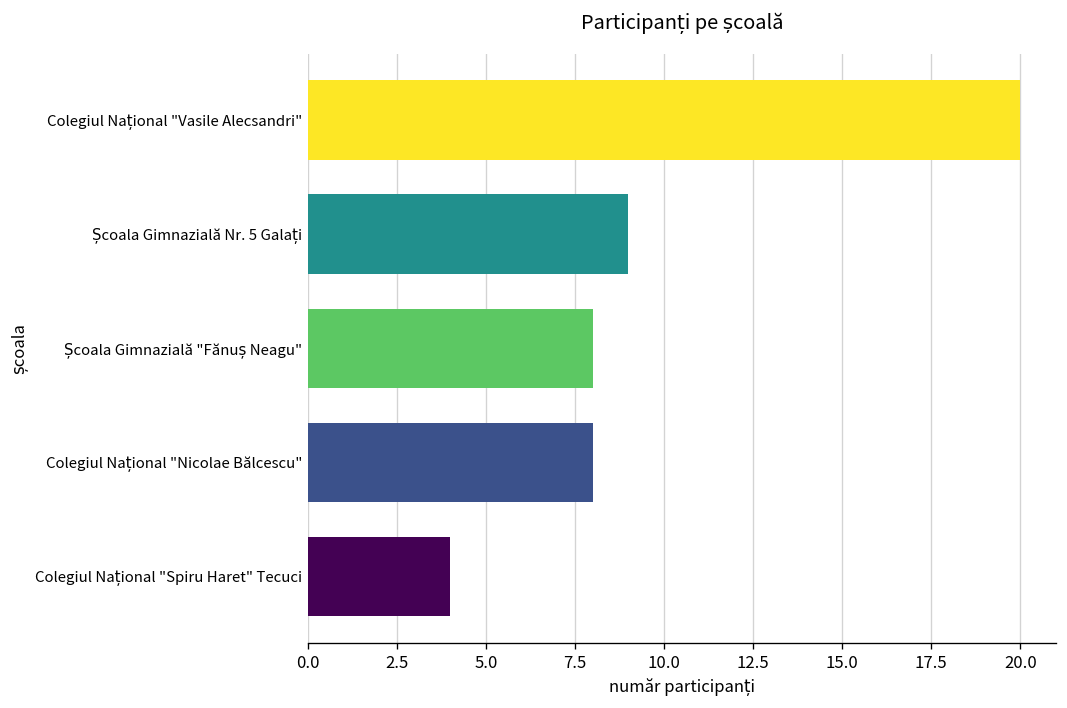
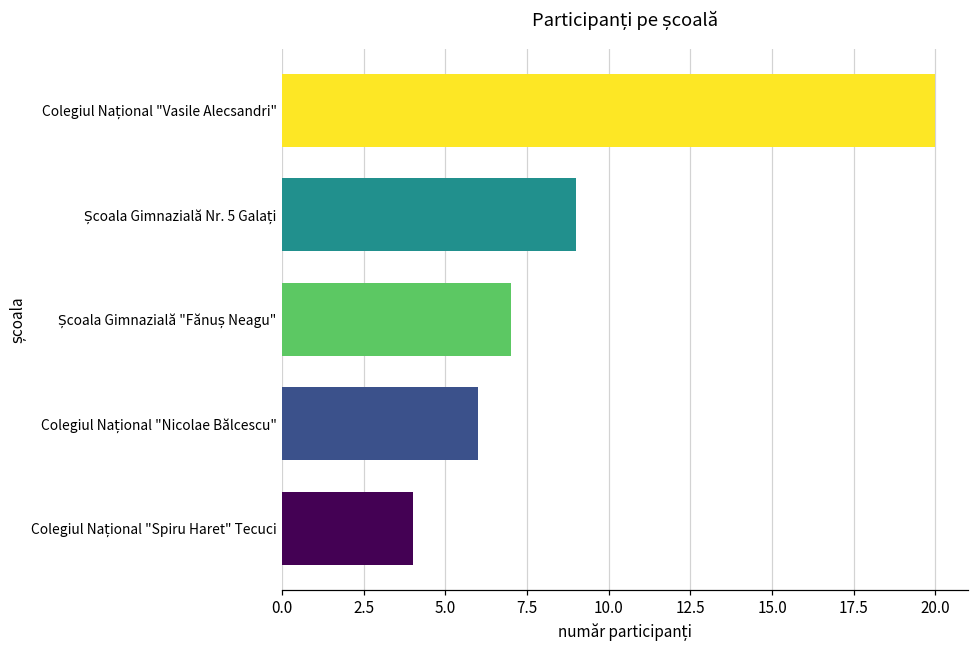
  {
    "Colegiul Național \"Vasile Alecsandri\"": 20,
    "Școala Gimnazială Nr. 5 Galați": 9,
-   "Școala Gimnazială \"Fănuș Neagu\"": 8,
-   "Colegiul Național \"Nicolae Bălcescu\"": 8,
+   "Școala Gimnazială \"Fănuș Neagu\"": 7,
+   "Colegiul Național \"Nicolae Bălcescu\"": 6,
    "Colegiul Național \"Spiru Haret\" Tecuci": 4
  }
